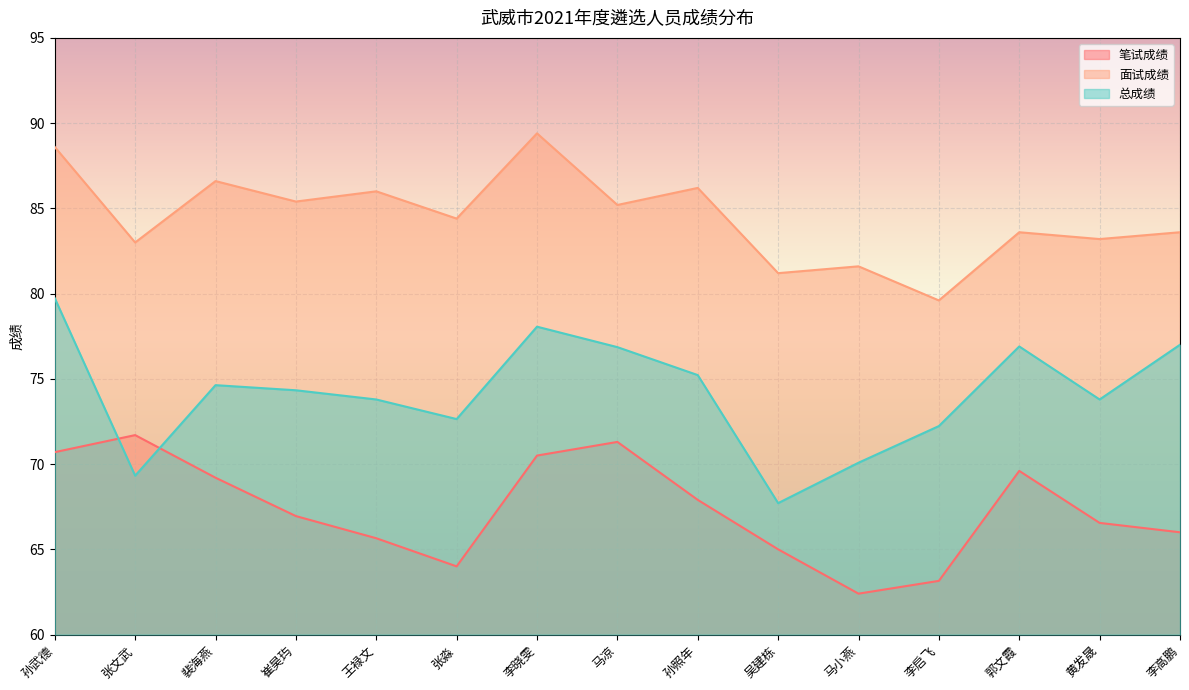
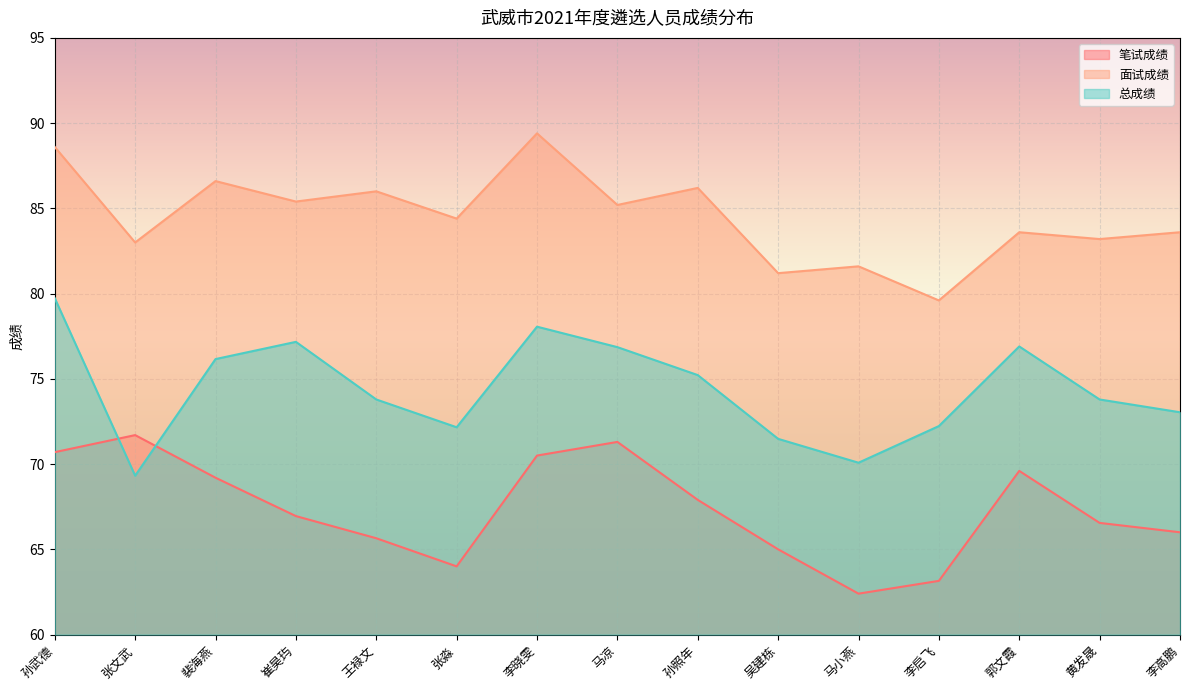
  {
    "总成绩": {
      "孙武德": 79.7,
      "张文武": 69.3,
-     "裴海燕": 74.6,
-     "崔昊玙": 74.3,
+     "裴海燕": 76.2,
+     "崔昊玙": 77.2,
      "王禄文": 73.8,
-     "张淼": 72.6,
+     "张淼": 72.2,
      "李晓雯": 78.1,
      "马凉": 76.9,
      "孙照年": 75.2,
-     "吴建栋": 67.7,
+     "吴建栋": 71.5,
      "马小燕": 70.1,
      "李启飞": 72.2,
      "郭文霞": 76.9,
      "黄发晟": 73.8,
-     "李高鹏": 77.0
+     "李高鹏": 73.0
    }
  }
